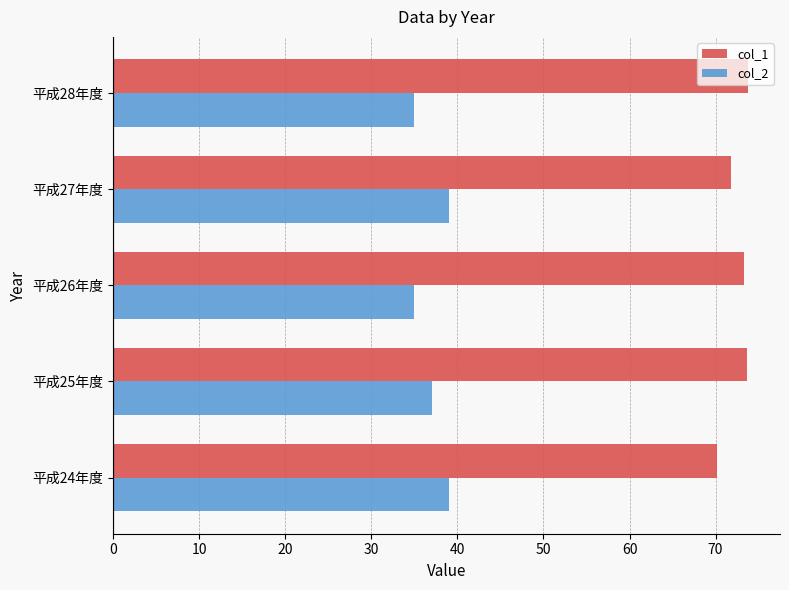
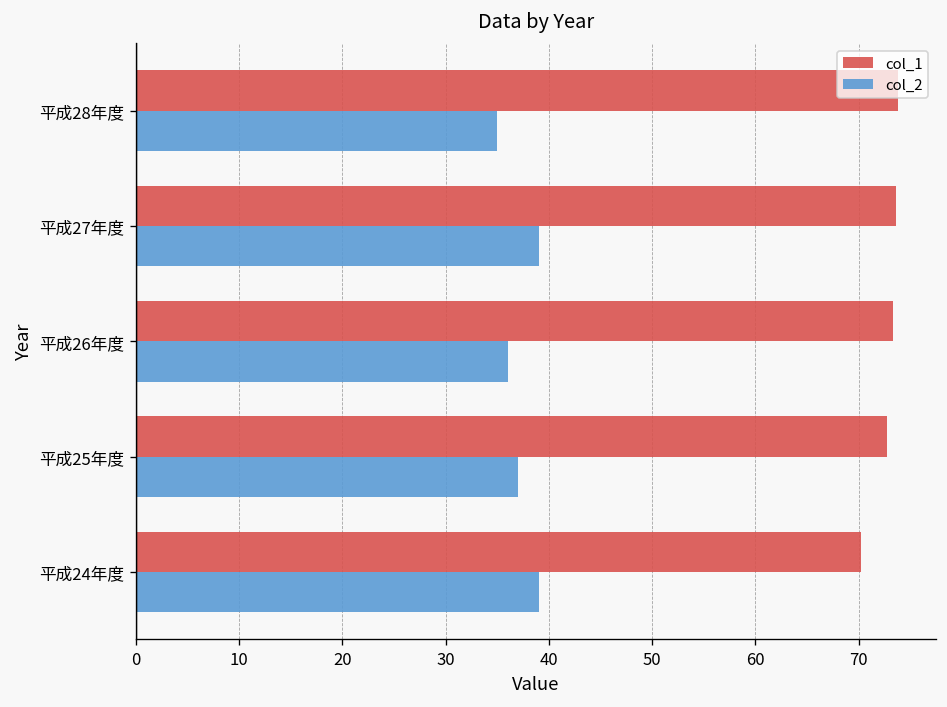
  {
    "col_1": {
-     "平成27年度": 72,
+     "平成27年度": 74,
      "平成26年度": 73,
-     "平成25年度": 74,
+     "平成25年度": 73,
      "平成24年度": 70
    },
    "col_2": {
      "平成28年度": 35,
      "平成27年度": 39,
-     "平成26年度": 35,
+     "平成26年度": 36,
      "平成25年度": 37,
      "平成24年度": 39
    }
  }
